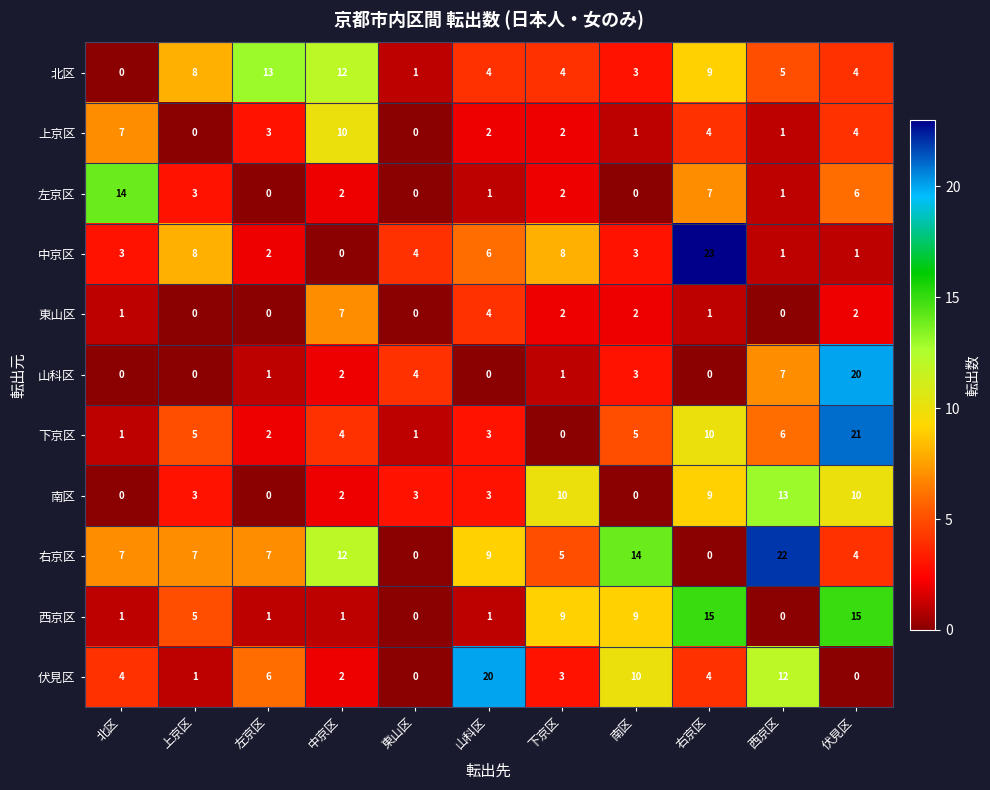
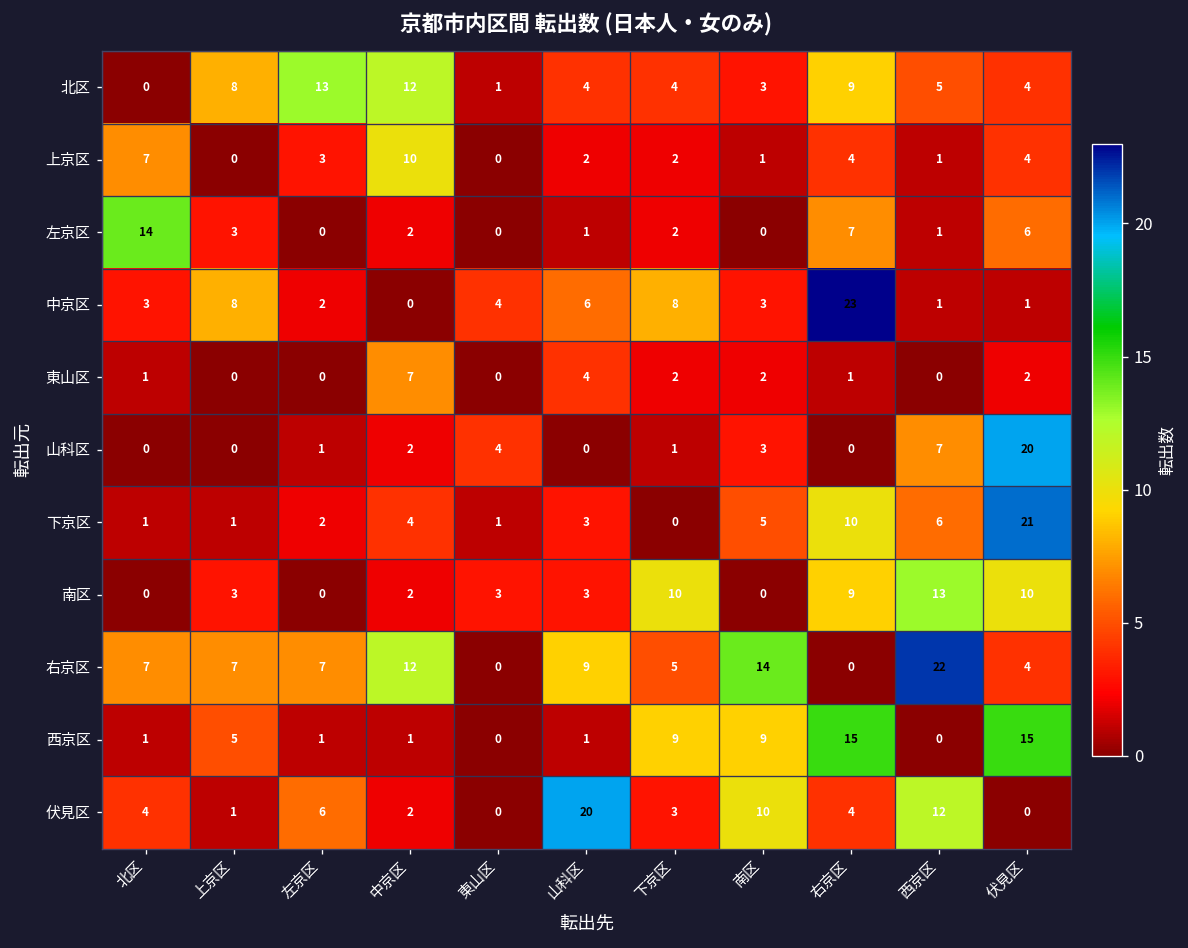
  {
    "北区": {
      "北区": 0,
      "上京区": 8,
      "左京区": 13,
      "中京区": 12,
      "東山区": 1,
      "山科区": 4,
      "下京区": 4,
      "南区": 3,
      "右京区": 9,
      "西京区": 5,
      "伏見区": 4
    },
    "上京区": {
      "北区": 7,
      "上京区": 0,
      "左京区": 3,
      "中京区": 10,
      "東山区": 0,
      "山科区": 2,
      "下京区": 2,
      "南区": 1,
      "右京区": 4,
      "西京区": 1,
      "伏見区": 4
    },
    "左京区": {
      "北区": 14,
      "上京区": 3,
      "左京区": 0,
      "中京区": 2,
      "東山区": 0,
      "山科区": 1,
      "下京区": 2,
      "南区": 0,
      "右京区": 7,
      "西京区": 1,
      "伏見区": 6
    },
    "中京区": {
      "北区": 3,
      "上京区": 8,
      "左京区": 2,
      "中京区": 0,
      "東山区": 4,
      "山科区": 6,
      "下京区": 8,
      "南区": 3,
      "右京区": 23,
      "西京区": 1,
      "伏見区": 1
    },
    "東山区": {
      "北区": 1,
      "上京区": 0,
      "左京区": 0,
      "中京区": 7,
      "東山区": 0,
      "山科区": 4,
      "下京区": 2,
      "南区": 2,
      "右京区": 1,
      "西京区": 0,
      "伏見区": 2
    },
    "山科区": {
      "北区": 0,
      "上京区": 0,
      "左京区": 1,
      "中京区": 2,
      "東山区": 4,
      "山科区": 0,
      "下京区": 1,
      "南区": 3,
      "右京区": 0,
      "西京区": 7,
      "伏見区": 20
    },
    "下京区": {
      "北区": 1,
-     "上京区": 5,
+     "上京区": 1,
      "左京区": 2,
      "中京区": 4,
      "東山区": 1,
      "山科区": 3,
      "下京区": 0,
      "南区": 5,
      "右京区": 10,
      "西京区": 6,
      "伏見区": 21
    },
    "南区": {
      "北区": 0,
      "上京区": 3,
      "左京区": 0,
      "中京区": 2,
      "東山区": 3,
      "山科区": 3,
      "下京区": 10,
      "南区": 0,
      "右京区": 9,
      "西京区": 13,
      "伏見区": 10
    },
    "右京区": {
      "北区": 7,
      "上京区": 7,
      "左京区": 7,
      "中京区": 12,
      "東山区": 0,
      "山科区": 9,
      "下京区": 5,
      "南区": 14,
      "右京区": 0,
      "西京区": 22,
      "伏見区": 4
    },
    "西京区": {
      "北区": 1,
      "上京区": 5,
      "左京区": 1,
      "中京区": 1,
      "東山区": 0,
      "山科区": 1,
      "下京区": 9,
      "南区": 9,
      "右京区": 15,
      "西京区": 0,
      "伏見区": 15
    },
    "伏見区": {
      "北区": 4,
      "上京区": 1,
      "左京区": 6,
      "中京区": 2,
      "東山区": 0,
      "山科区": 20,
      "下京区": 3,
      "南区": 10,
      "右京区": 4,
      "西京区": 12,
      "伏見区": 0
    }
  }
